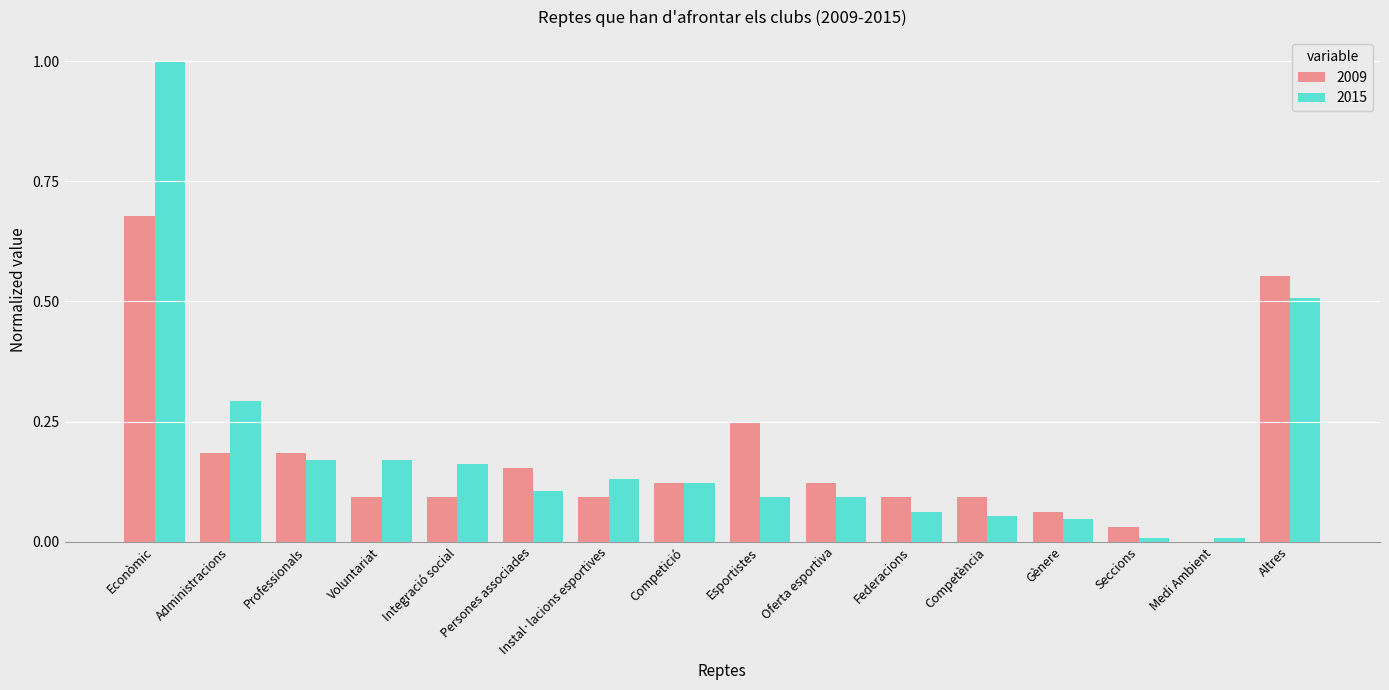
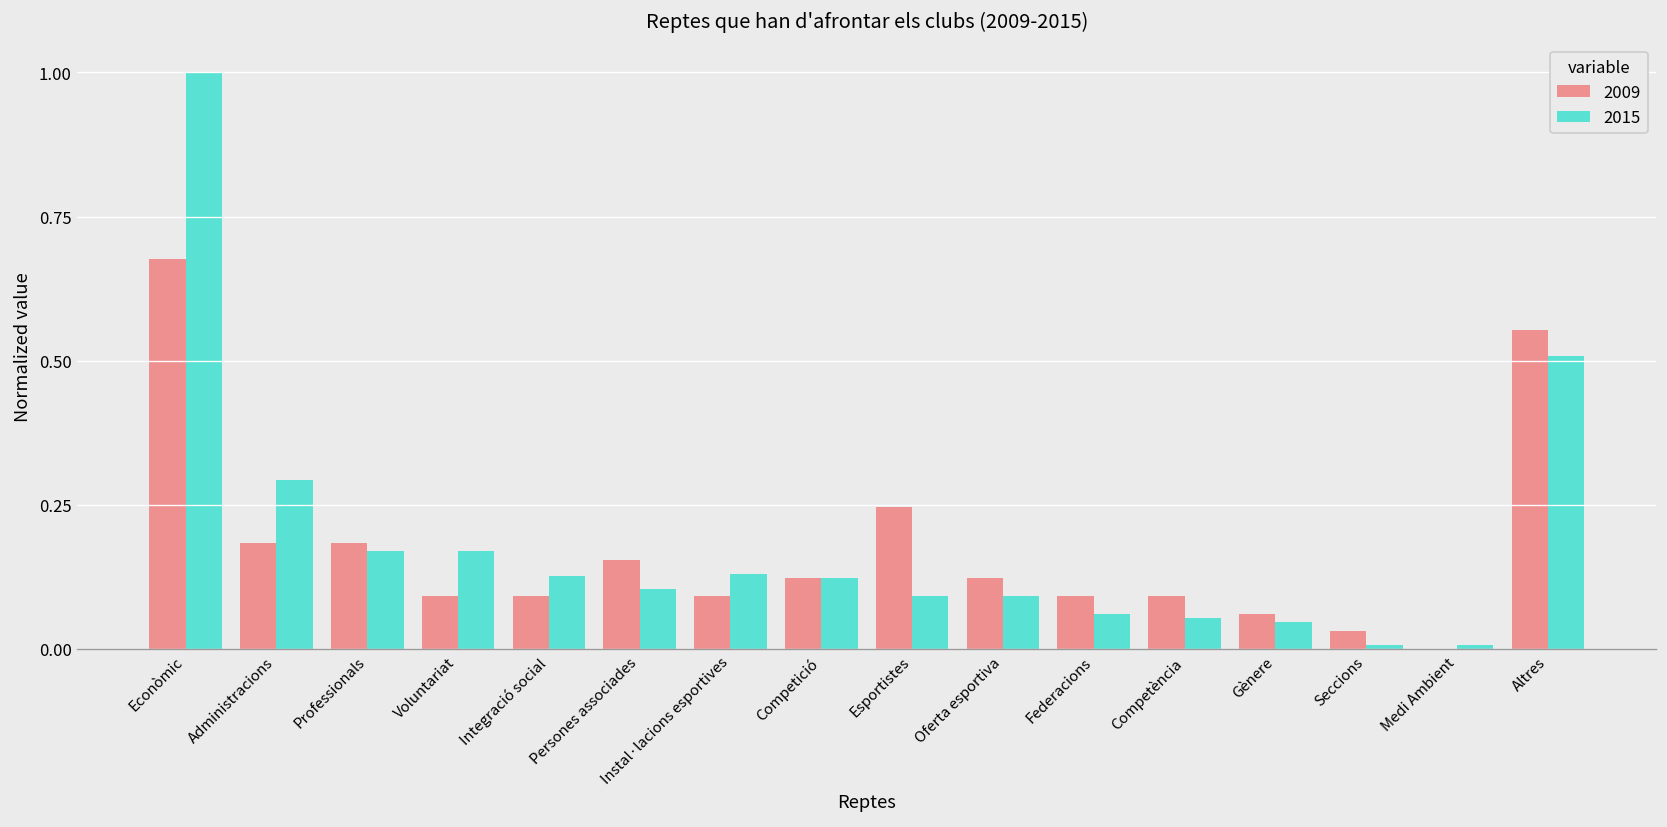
  {
    "2009": {
      "Econòmic": 0.68,
      "Administracions": 0.18,
      "Professionals": 0.18,
      "Voluntariat": 0.09,
      "Integració social": 0.09,
      "Persones associades": 0.15,
      "Instal·lacions esportives": 0.09,
      "Competició": 0.12,
      "Esportistes": 0.25,
      "Oferta esportiva": 0.12,
      "Federacions": 0.09,
      "Competència": 0.09,
      "Gènere": 0.06,
      "Seccions": 0.03,
      "Medi Ambient": 0.00,
      "Altres": 0.55
    },
    "2015": {
      "Econòmic": 1.00,
      "Administracions": 0.29,
      "Professionals": 0.17,
      "Voluntariat": 0.17,
-     "Integració social": 0.16,
+     "Integració social": 0.13,
      "Persones associades": 0.10,
      "Instal·lacions esportives": 0.13,
      "Competició": 0.12,
      "Esportistes": 0.09,
      "Oferta esportiva": 0.09,
      "Federacions": 0.06,
      "Competència": 0.05,
      "Gènere": 0.05,
      "Seccions": 0.01,
      "Medi Ambient": 0.01,
      "Altres": 0.51
    }
  }
